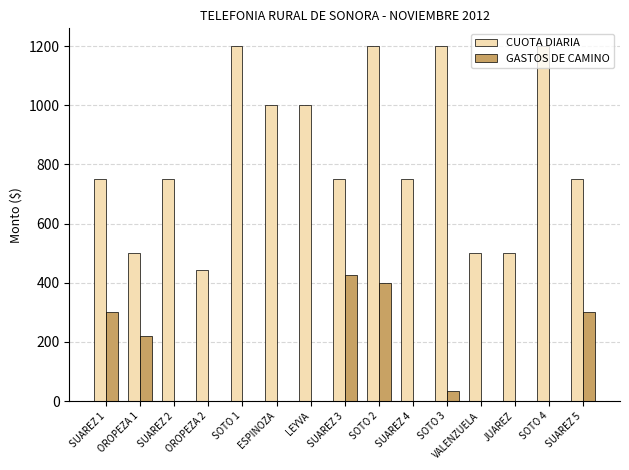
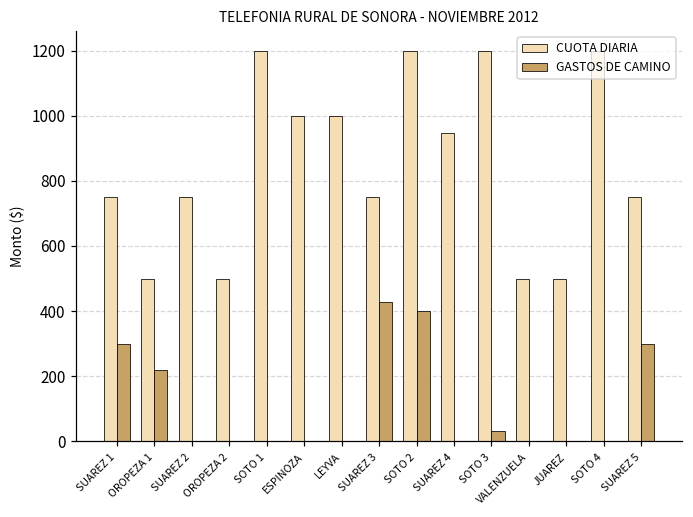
  {
    "CUOTA DIARIA": {
      "SUAREZ 1": 750,
      "OROPEZA 1": 500,
      "SUAREZ 2": 750,
-     "OROPEZA 2": 440,
+     "OROPEZA 2": 500,
      "SOTO 1": 1200,
      "ESPINOZA": 1000,
      "LEYVA": 1000,
      "SUAREZ 3": 750,
      "SOTO 2": 1200,
-     "SUAREZ 4": 750,
+     "SUAREZ 4": 950,
      "SOTO 3": 1200,
      "VALENZUELA": 500,
      "JUAREZ": 500,
      "SUAREZ 5": 750
    },
    "GASTOS DE CAMINO": {
      "SUAREZ 1": 300,
      "OROPEZA 1": 220,
      "SUAREZ 2": 0,
      "OROPEZA 2": 0,
      "SOTO 1": 0,
      "ESPINOZA": 0,
      "LEYVA": 0,
      "SUAREZ 3": 430,
      "SOTO 2": 400,
      "SUAREZ 4": 0,
      "SOTO 3": 30,
      "VALENZUELA": 0,
      "JUAREZ": 0,
      "SOTO 4": 0,
      "SUAREZ 5": 300
    }
  }
